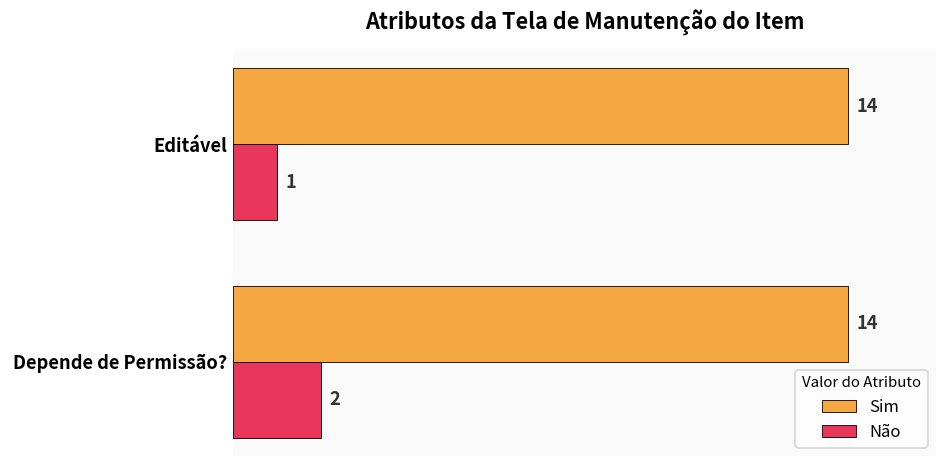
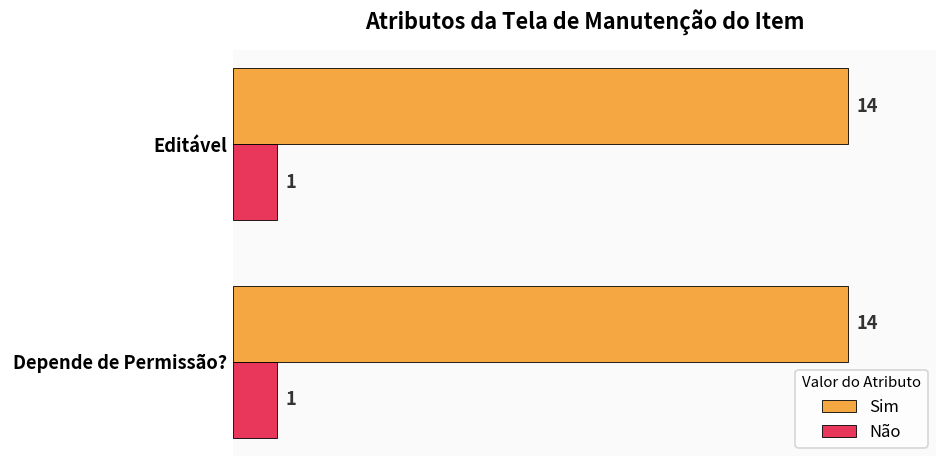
  {
    "Sim": {
      "Editável": 14,
      "Depende de Permissão?": 14
    },
    "Não": {
      "Editável": 1,
-     "Depende de Permissão?": 2
+     "Depende de Permissão?": 1
    }
  }
